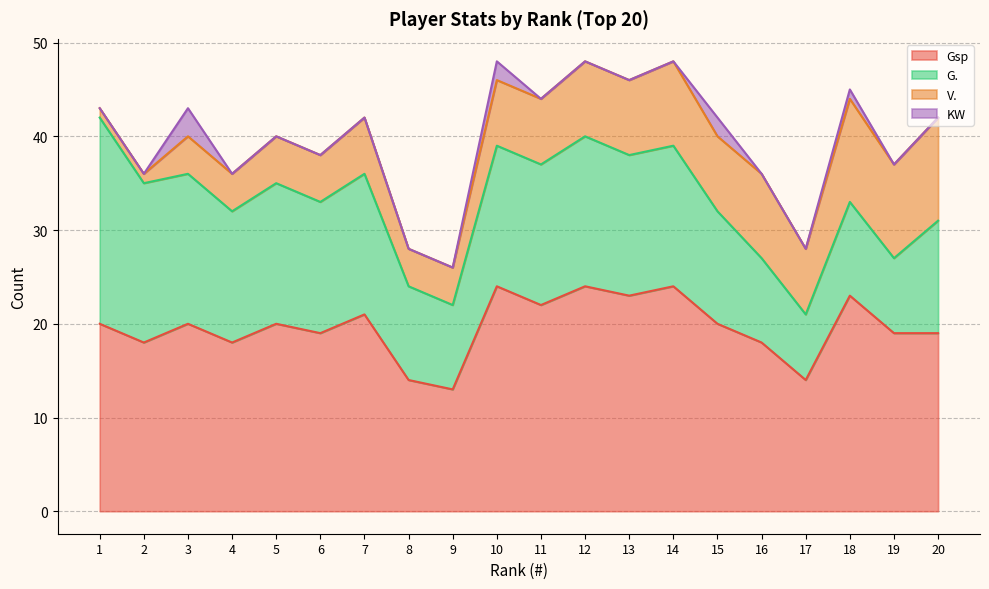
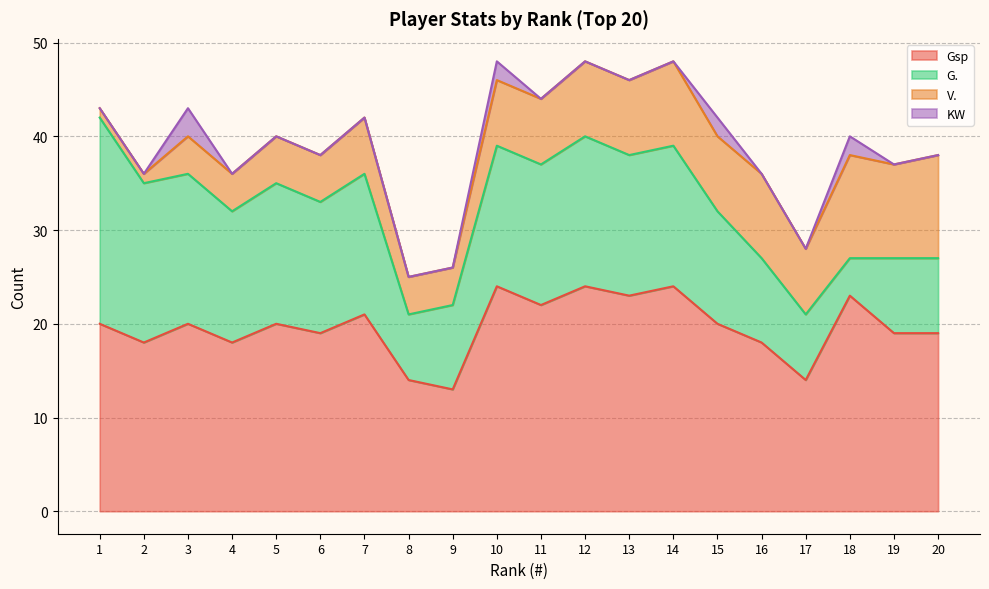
  {
    "G.": {
      "1": 22,
      "2": 17,
      "3": 16,
      "4": 14,
      "5": 15,
      "6": 14,
      "7": 15,
-     "8": 10,
+     "8": 7,
      "9": 9,
      "10": 15,
      "11": 15,
      "12": 16,
      "13": 15,
      "14": 15,
      "15": 12,
      "16": 9,
      "17": 7,
-     "18": 10,
+     "18": 4,
      "19": 8,
-     "20": 12
+     "20": 8
    },
    "KW": {
      "3": 3,
      "10": 2,
      "15": 2,
-     "18": 1
+     "18": 2
    }
  }
